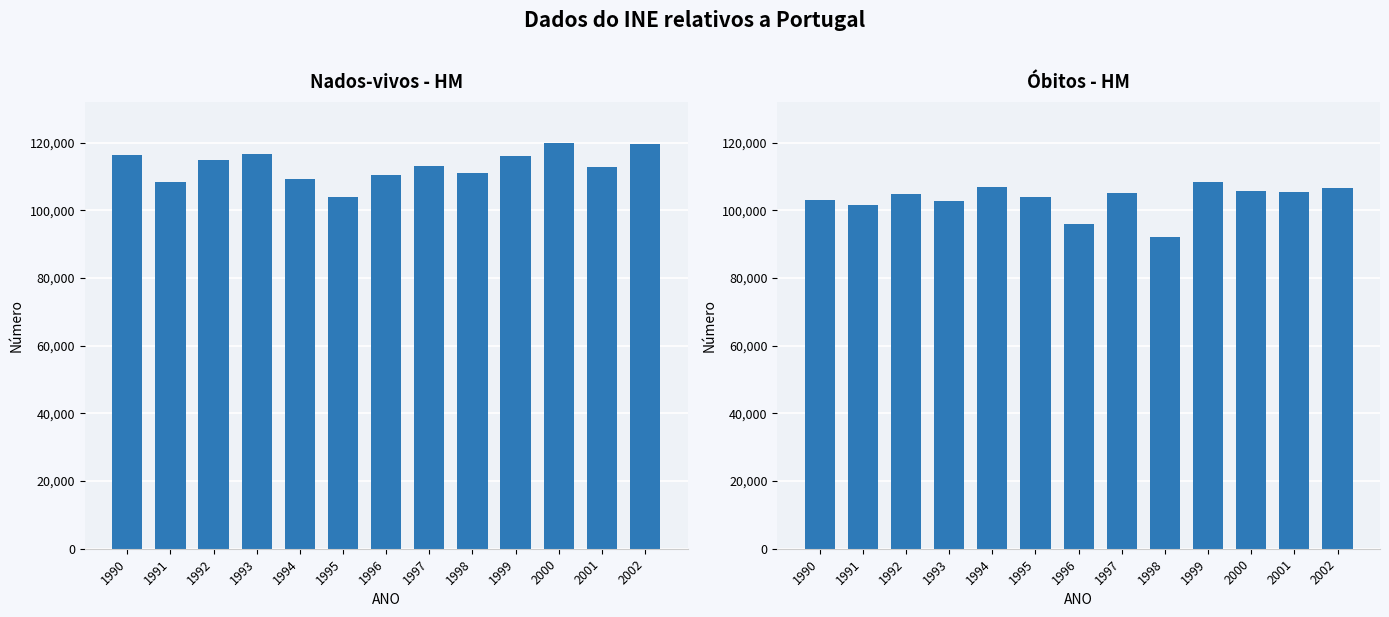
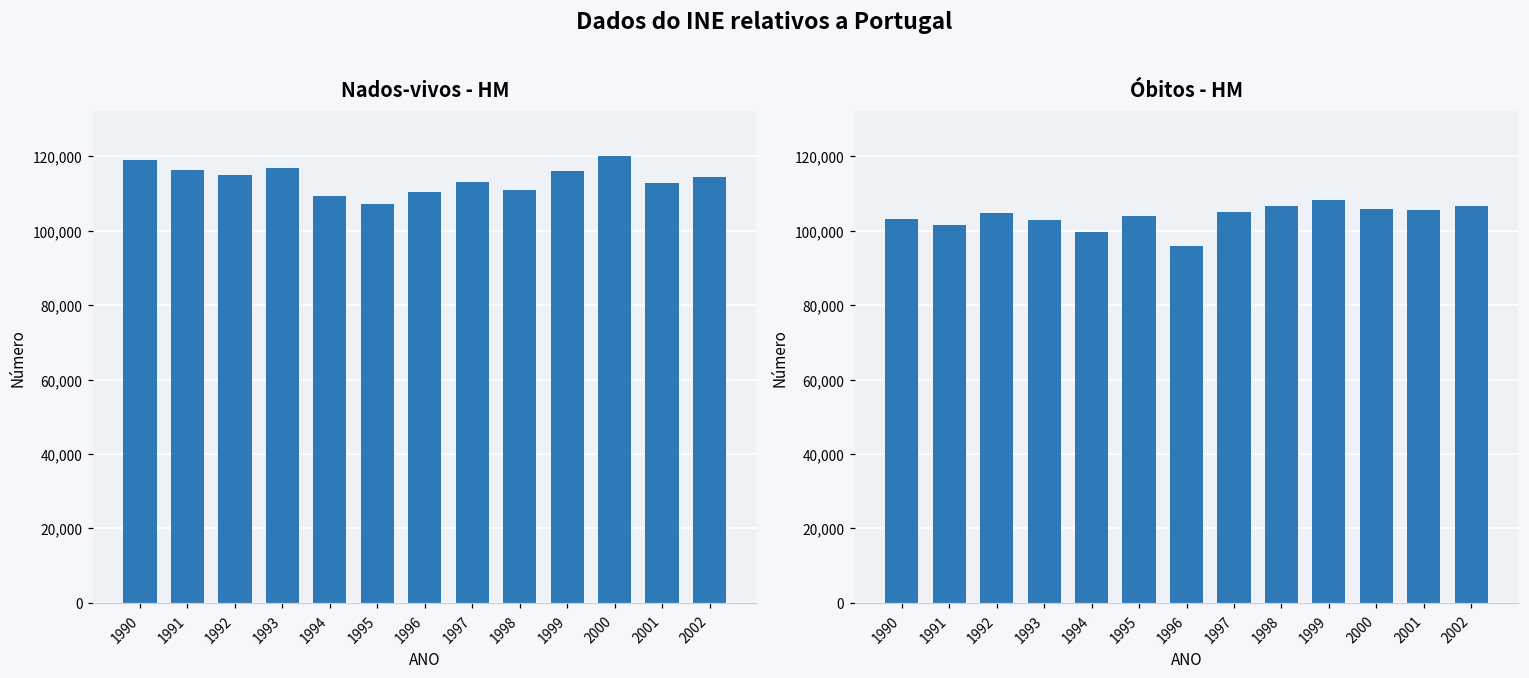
  {
    "Nados-vivos - HM": {
-     "1990": "116,000",
-     "1991": "108,000",
+     "1990": "119,000",
+     "1991": "116,000",
      "1992": "115,000",
      "1993": "117,000",
      "1994": "109,000",
-     "1995": "104,000",
+     "1995": "107,000",
      "1996": "110,000",
      "1997": "113,000",
      "1998": "111,000",
      "1999": "116,000",
      "2000": "120,000",
      "2001": "113,000",
-     "2002": "120,000"
+     "2002": "114,000"
    },
    "Óbitos - HM": {
      "1990": "103,000",
      "1991": "102,000",
      "1992": "105,000",
      "1993": "103,000",
-     "1994": "107,000",
+     "1994": "100,000",
      "1995": "104,000",
      "1996": "96,000",
      "1997": "105,000",
-     "1998": "92,000",
+     "1998": "107,000",
      "1999": "108,000",
      "2000": "106,000",
      "2001": "106,000",
      "2002": "107,000"
    }
  }
